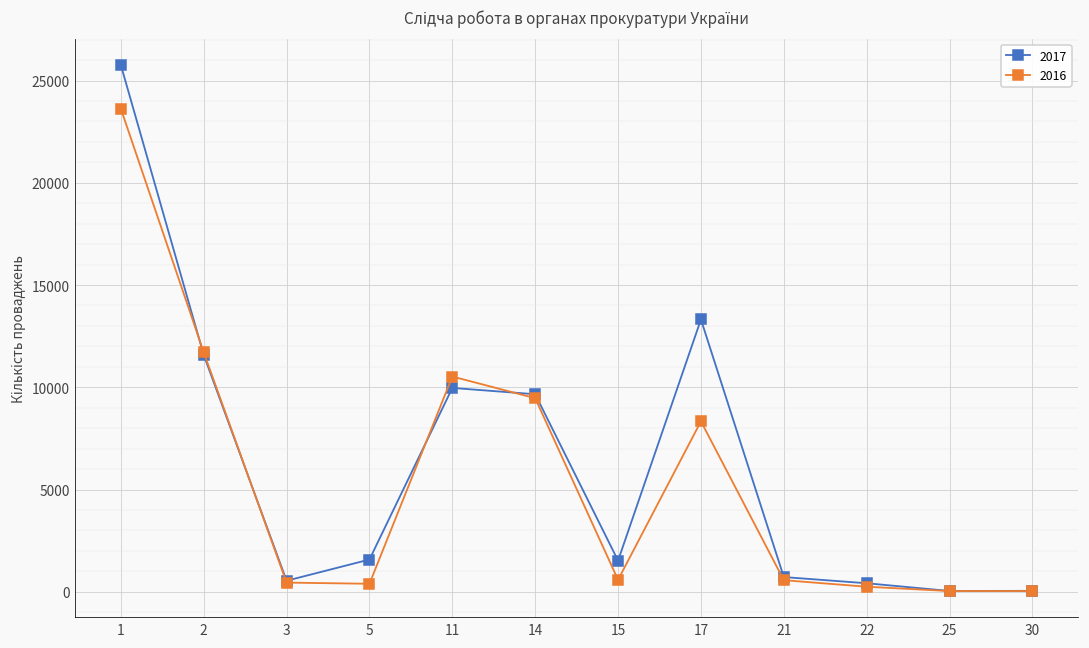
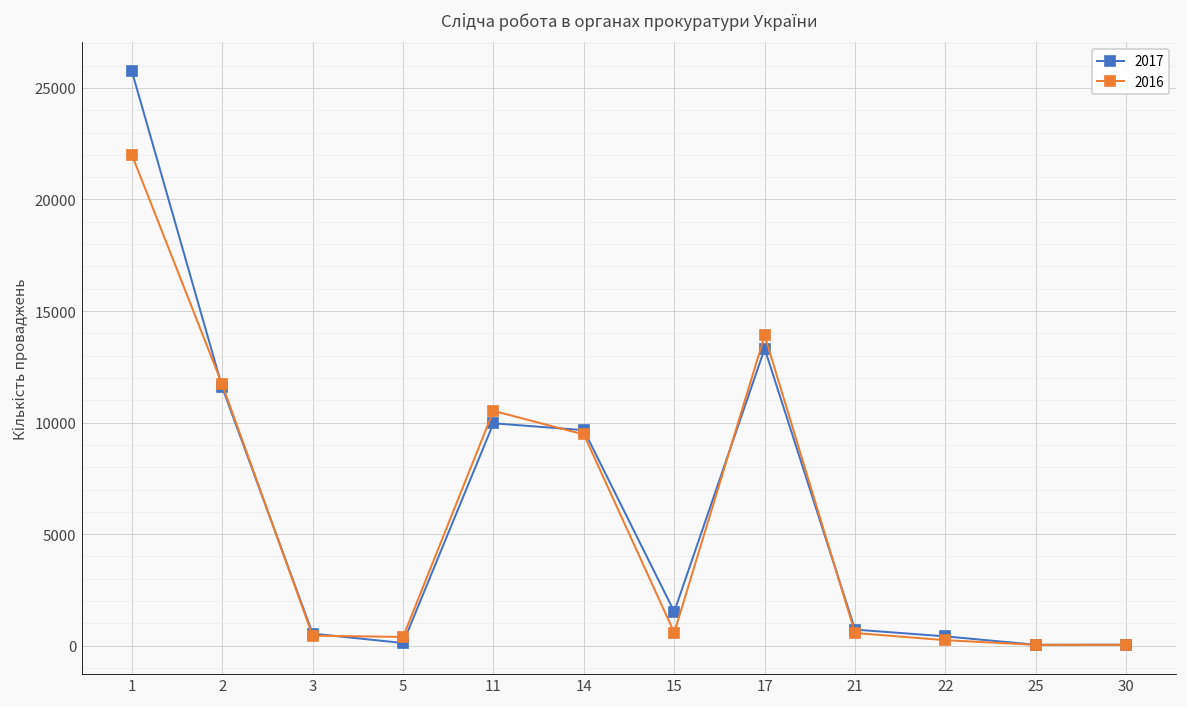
  {
    "2017": {
      "1": 25800,
-     "5": 1600,
+     "5": 100,
      "11": 10000,
      "14": 9700,
      "15": 1500,
      "17": 13300,
      "21": 700,
      "22": 400
    },
    "2016": {
-     "1": 23600,
+     "1": 22000,
      "5": 400,
      "11": 10500,
      "14": 9500,
      "15": 600,
-     "17": 8300,
+     "17": 13900,
      "21": 600,
      "22": 300
    }
  }
